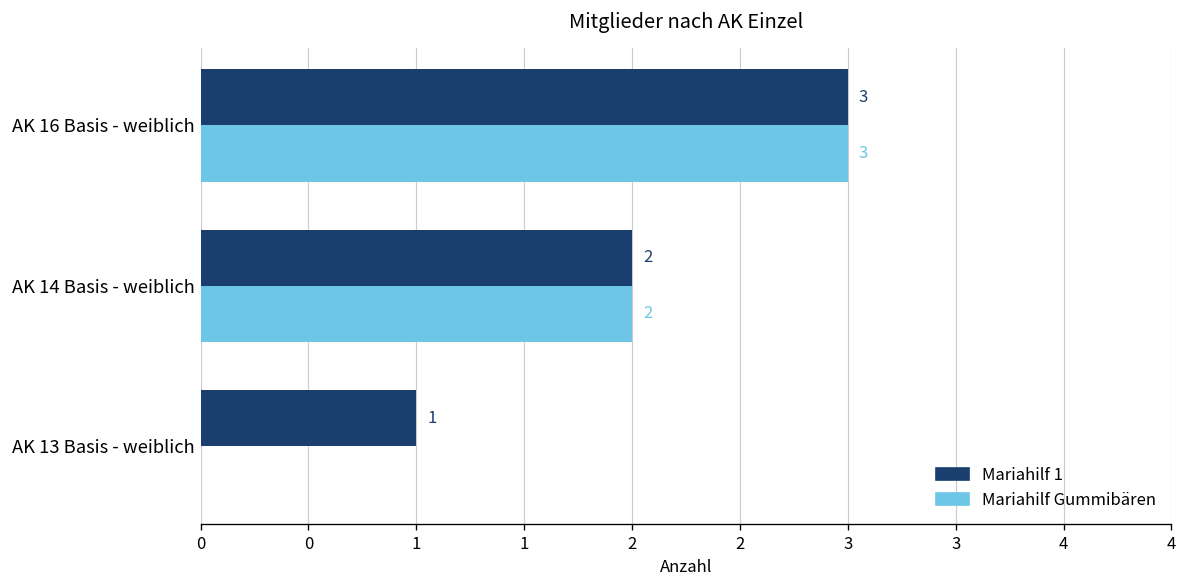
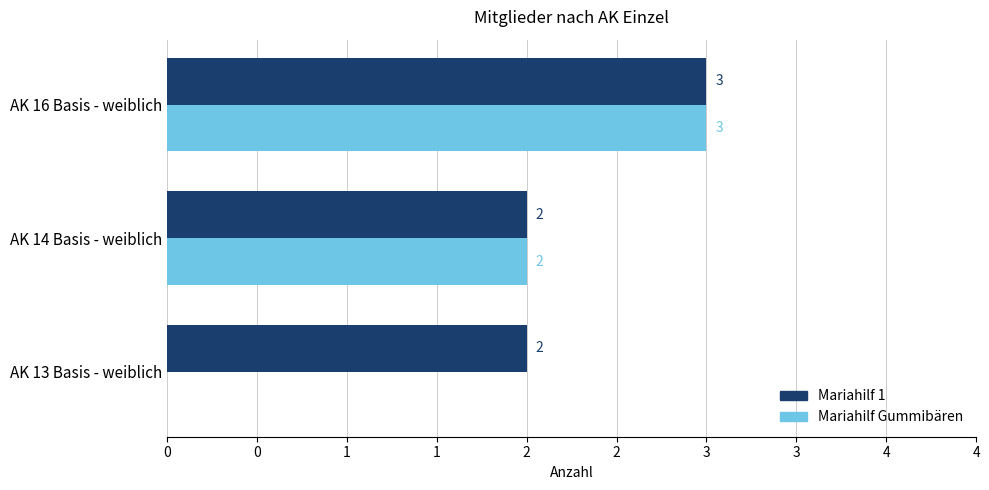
  {
    "Mariahilf 1": {
      "AK 16 Basis - weiblich": 3,
      "AK 14 Basis - weiblich": 2,
-     "AK 13 Basis - weiblich": 1
+     "AK 13 Basis - weiblich": 2
    },
    "Mariahilf Gummibären": {
      "AK 16 Basis - weiblich": 3,
      "AK 14 Basis - weiblich": 2
    }
  }
